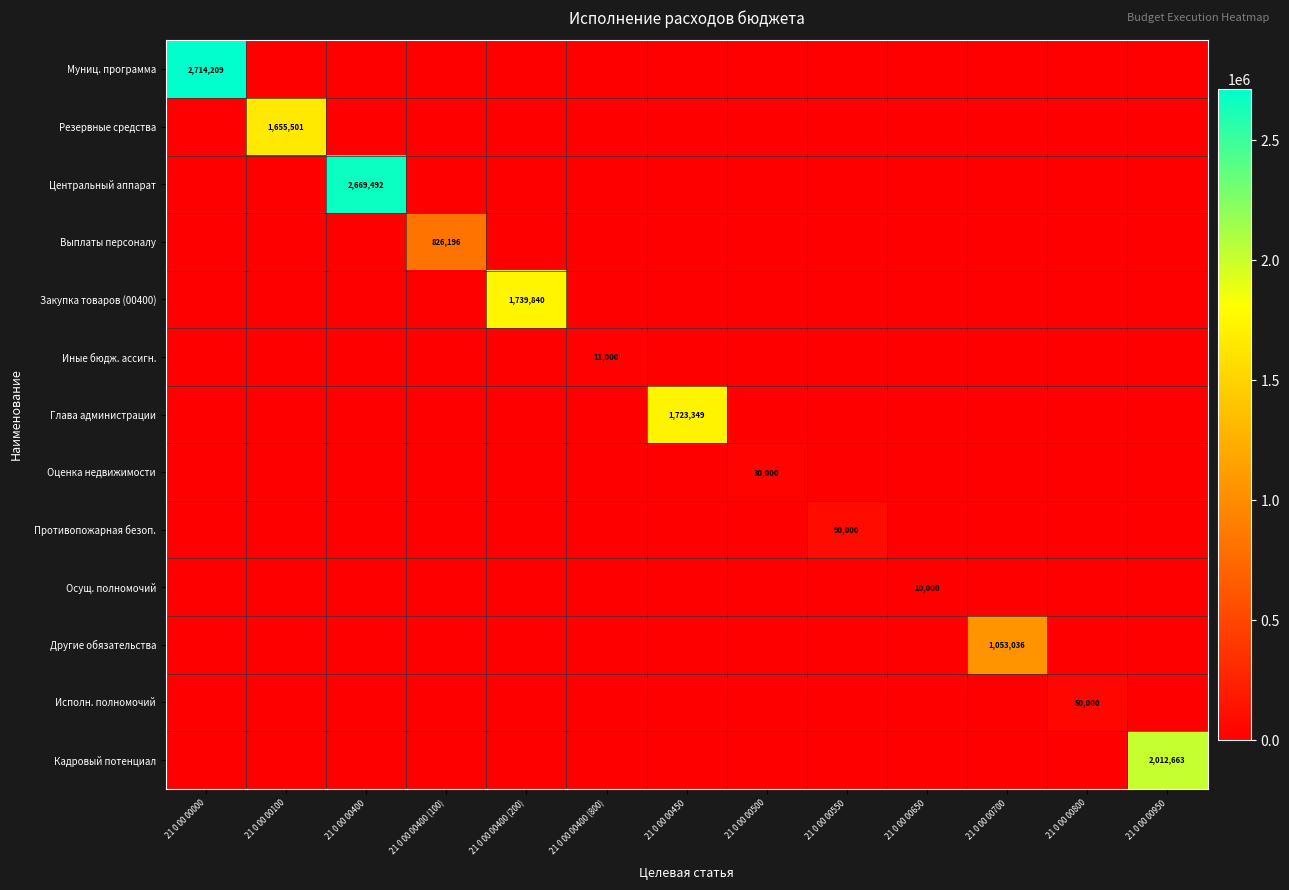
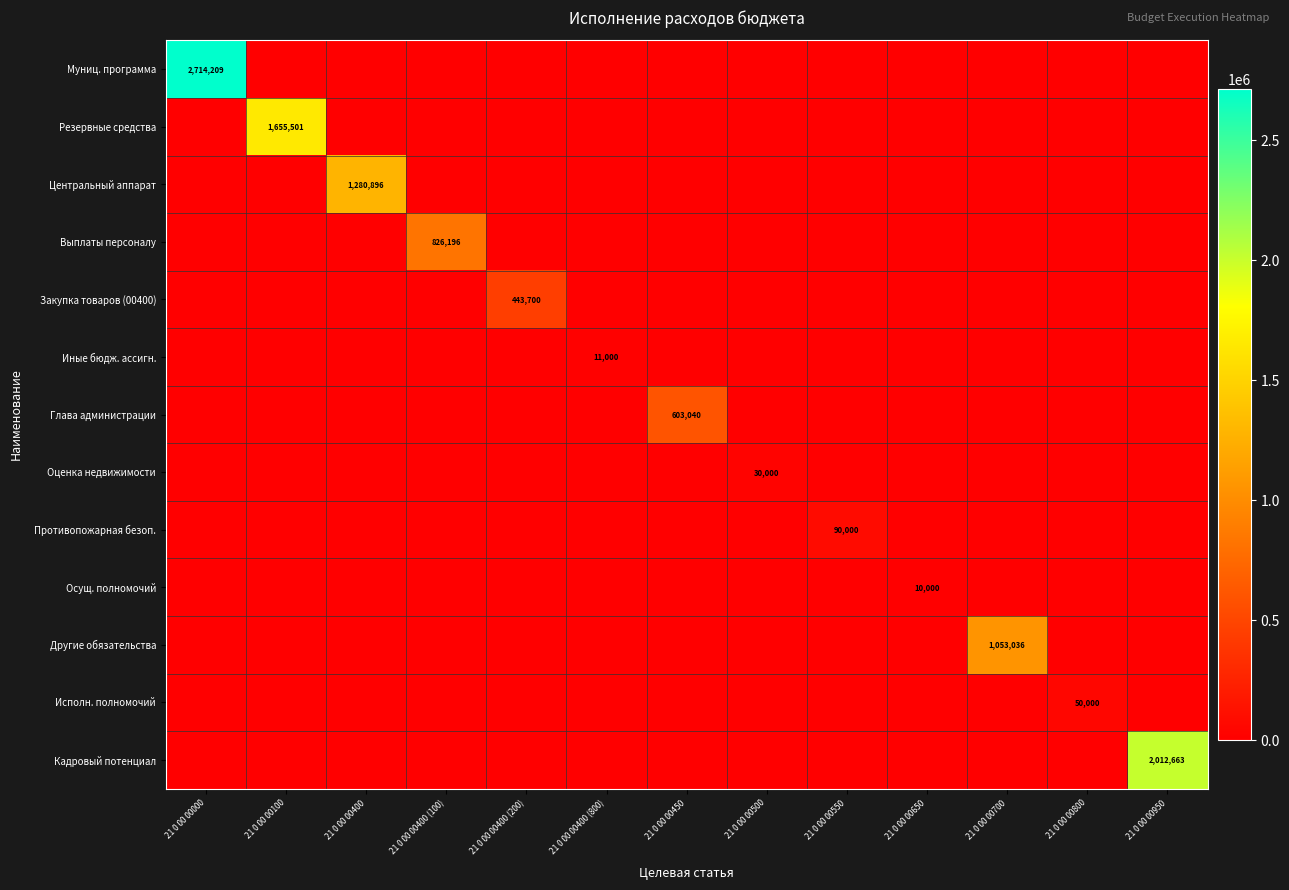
  {
    "Муниц. программа": {
      "21 0 00 00000": "2,714,209"
    },
    "Резервные средства": {
      "21 0 00 00100": "1,655,501"
    },
    "Центральный аппарат": {
-     "21 0 00 00400": "2,669,492"
+     "21 0 00 00400": "1,280,896"
    },
    "Выплаты персоналу": {
      "21 0 00 00400 (100)": "826,196"
    },
    "Закупка товаров (00400)": {
-     "21 0 00 00400 (200)": "1,739,840"
+     "21 0 00 00400 (200)": "443,700"
    },
    "Иные бюдж. ассигн.": {
      "21 0 00 00400 (800)": "11,000"
    },
    "Глава администрации": {
-     "21 0 00 00450": "1,723,349"
+     "21 0 00 00450": "603,040"
    },
    "Оценка недвижимости": {
      "21 0 00 00500": "30,000"
    },
    "Противопожарная безоп.": {
      "21 0 00 00550": "90,000"
    },
    "Осущ. полномочий": {
      "21 0 00 00650": "10,000"
    },
    "Другие обязательства": {
      "21 0 00 00700": "1,053,036"
    },
    "Исполн. полномочий": {
      "21 0 00 00800": "50,000"
    },
    "Кадровый потенциал": {
      "21 0 00 00950": "2,012,663"
    }
  }
